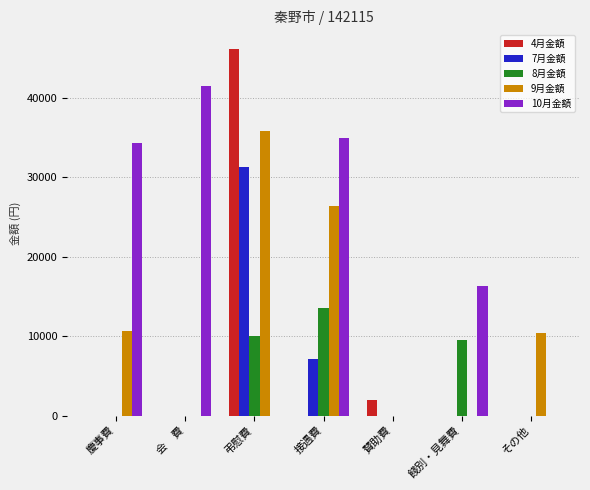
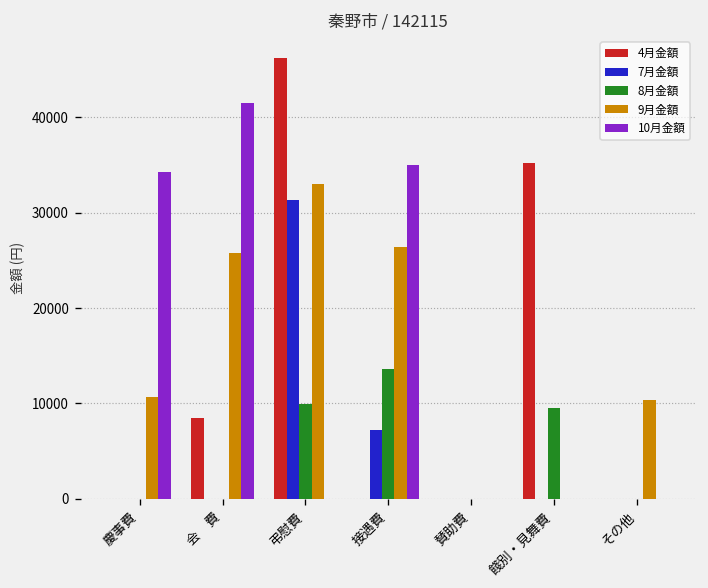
  {
    "4月金額": {
      "慶事費": 0,
-     "会 費": 0,
+     "会 費": 8000,
      "弔慰費": 46000,
      "接遇費": 0,
-     "賛助費": 2000,
-     "餞別・見舞費": 0,
+     "賛助費": 0,
+     "餞別・見舞費": 35000,
      "その他": 0
    },
    "7月金額": {
      "慶事費": 0,
      "会 費": 0,
      "弔慰費": 31000,
      "接遇費": 7000,
      "賛助費": 0,
      "餞別・見舞費": 0,
      "その他": 0
    },
    "8月金額": {
      "慶事費": 0,
      "会 費": 0,
      "弔慰費": 10000,
      "接遇費": 14000,
      "賛助費": 0,
      "餞別・見舞費": 9000,
      "その他": 0
    },
    "9月金額": {
      "慶事費": 11000,
-     "会 費": 0,
-     "弔慰費": 36000,
+     "会 費": 26000,
+     "弔慰費": 33000,
      "接遇費": 26000,
      "賛助費": 0,
      "餞別・見舞費": 0,
      "その他": 10000
    },
    "10月金額": {
      "慶事費": 34000,
      "会 費": 42000,
      "弔慰費": 0,
      "接遇費": 35000,
      "賛助費": 0,
-     "餞別・見舞費": 16000,
+     "餞別・見舞費": 0,
      "その他": 0
    }
  }
